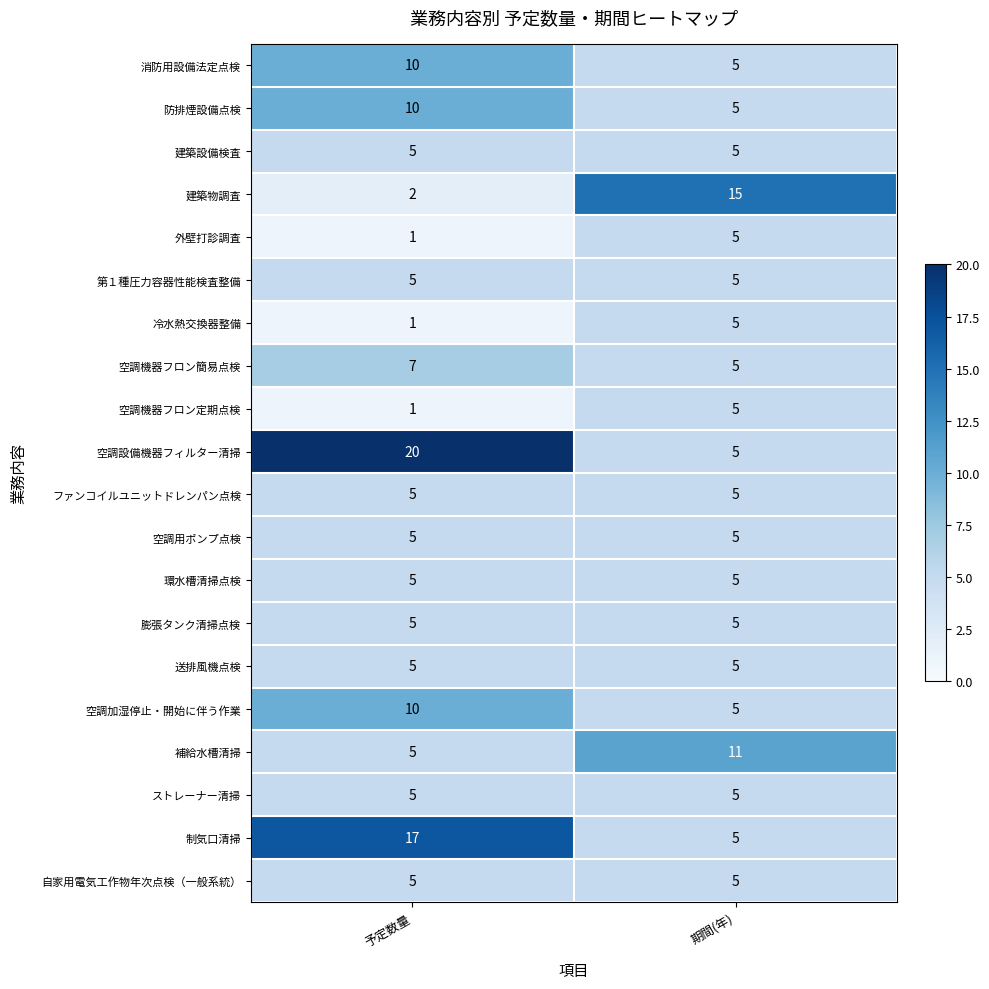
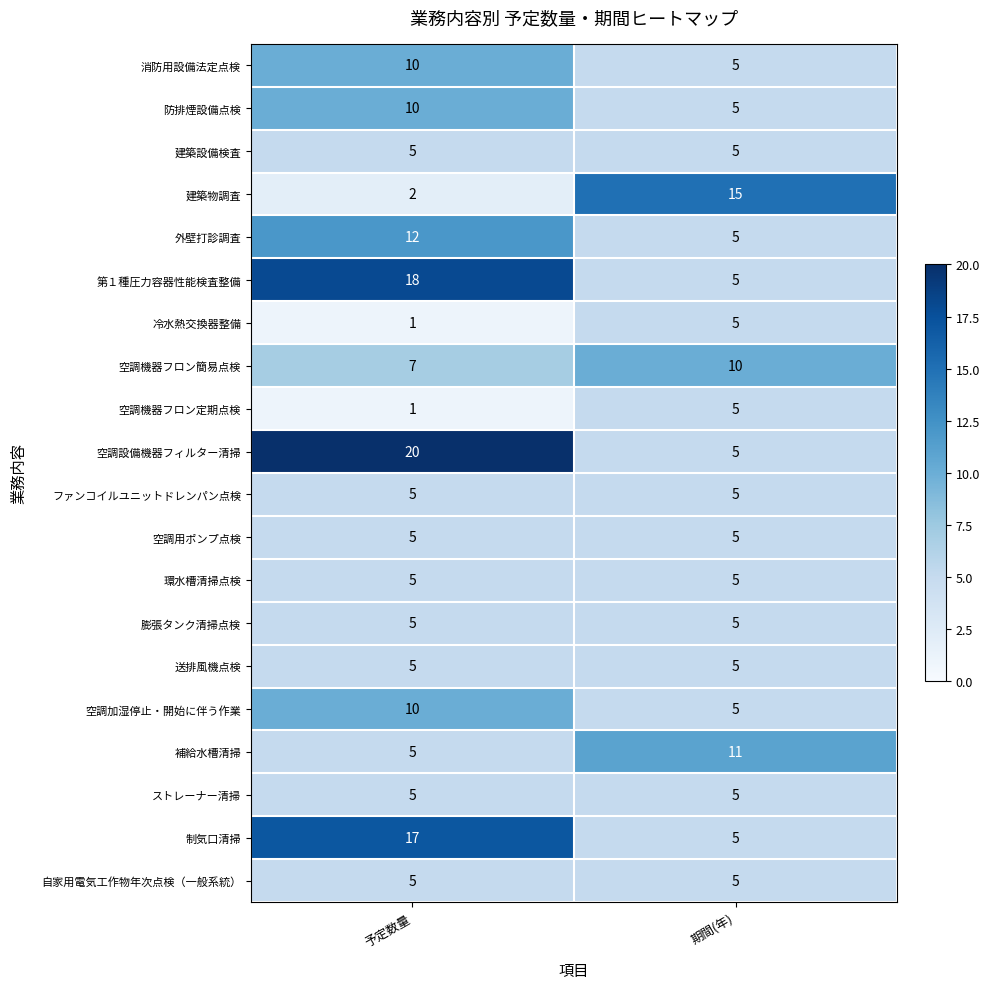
  {
    "消防用設備法定点検": {
      "予定数量": 10,
      "期間(年)": 5
    },
    "防排煙設備点検": {
      "予定数量": 10,
      "期間(年)": 5
    },
    "建築設備検査": {
      "予定数量": 5,
      "期間(年)": 5
    },
    "建築物調査": {
      "予定数量": 2,
      "期間(年)": 15
    },
    "外壁打診調査": {
-     "予定数量": 1,
+     "予定数量": 12,
      "期間(年)": 5
    },
    "第１種圧力容器性能検査整備": {
-     "予定数量": 5,
+     "予定数量": 18,
      "期間(年)": 5
    },
    "冷水熱交換器整備": {
      "予定数量": 1,
      "期間(年)": 5
    },
    "空調機器フロン簡易点検": {
      "予定数量": 7,
-     "期間(年)": 5
+     "期間(年)": 10
    },
    "空調機器フロン定期点検": {
      "予定数量": 1,
      "期間(年)": 5
    },
    "空調設備機器フィルター清掃": {
      "予定数量": 20,
      "期間(年)": 5
    },
    "ファンコイルユニットドレンパン点検": {
      "予定数量": 5,
      "期間(年)": 5
    },
    "空調用ポンプ点検": {
      "予定数量": 5,
      "期間(年)": 5
    },
    "環水槽清掃点検": {
      "予定数量": 5,
      "期間(年)": 5
    },
    "膨張タンク清掃点検": {
      "予定数量": 5,
      "期間(年)": 5
    },
    "送排風機点検": {
      "予定数量": 5,
      "期間(年)": 5
    },
    "空調加湿停止・開始に伴う作業": {
      "予定数量": 10,
      "期間(年)": 5
    },
    "補給水槽清掃": {
      "予定数量": 5,
      "期間(年)": 11
    },
    "ストレーナー清掃": {
      "予定数量": 5,
      "期間(年)": 5
    },
    "制気口清掃": {
      "予定数量": 17,
      "期間(年)": 5
    },
    "自家用電気工作物年次点検（一般系統）": {
      "予定数量": 5,
      "期間(年)": 5
    }
  }
